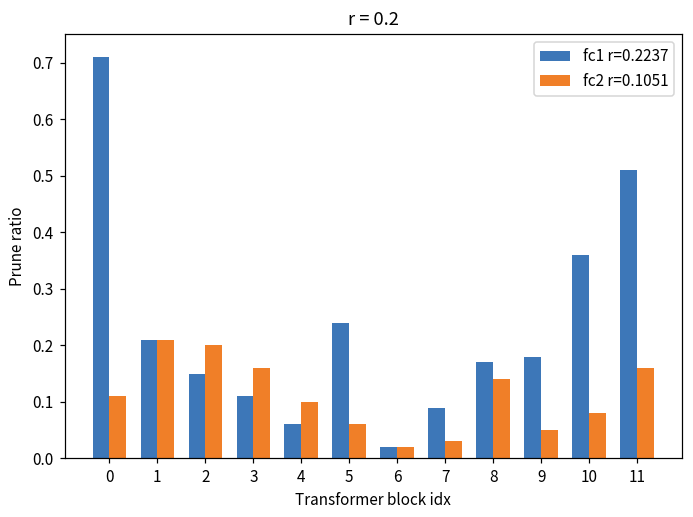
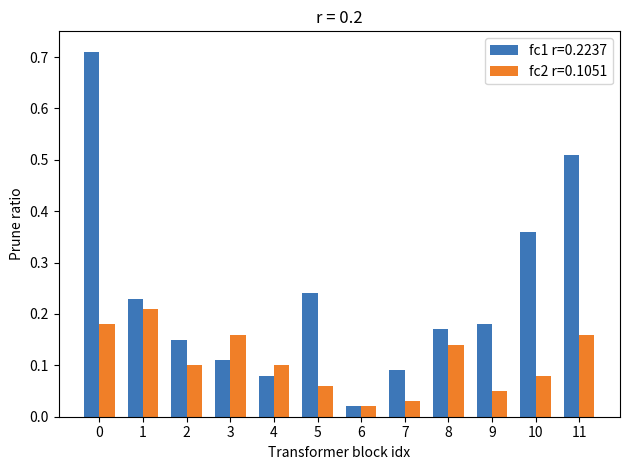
  {
    "fc1 r=0.2237": {
      "0": 0.71,
-     "1": 0.21,
+     "1": 0.23,
      "2": 0.15,
      "3": 0.11,
-     "4": 0.06,
+     "4": 0.08,
      "5": 0.24,
      "6": 0.02,
      "7": 0.09,
      "8": 0.17,
      "9": 0.18,
      "10": 0.36,
      "11": 0.51
    },
    "fc2 r=0.1051": {
-     "0": 0.11,
+     "0": 0.18,
      "1": 0.21,
-     "2": 0.2,
+     "2": 0.1,
      "3": 0.16,
      "4": 0.10,
      "5": 0.06,
      "6": 0.02,
      "7": 0.03,
      "8": 0.14,
      "9": 0.05,
      "10": 0.08,
      "11": 0.16
    }
  }
